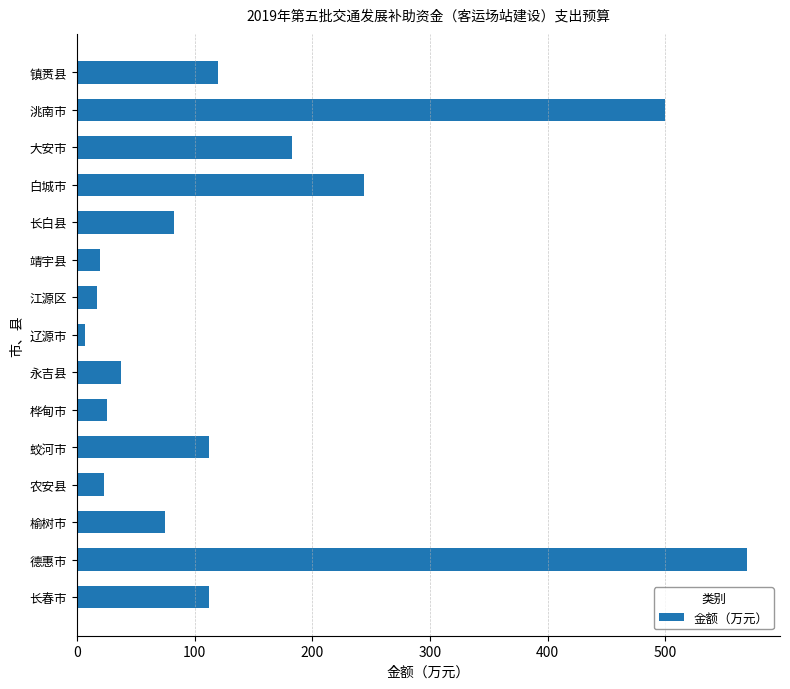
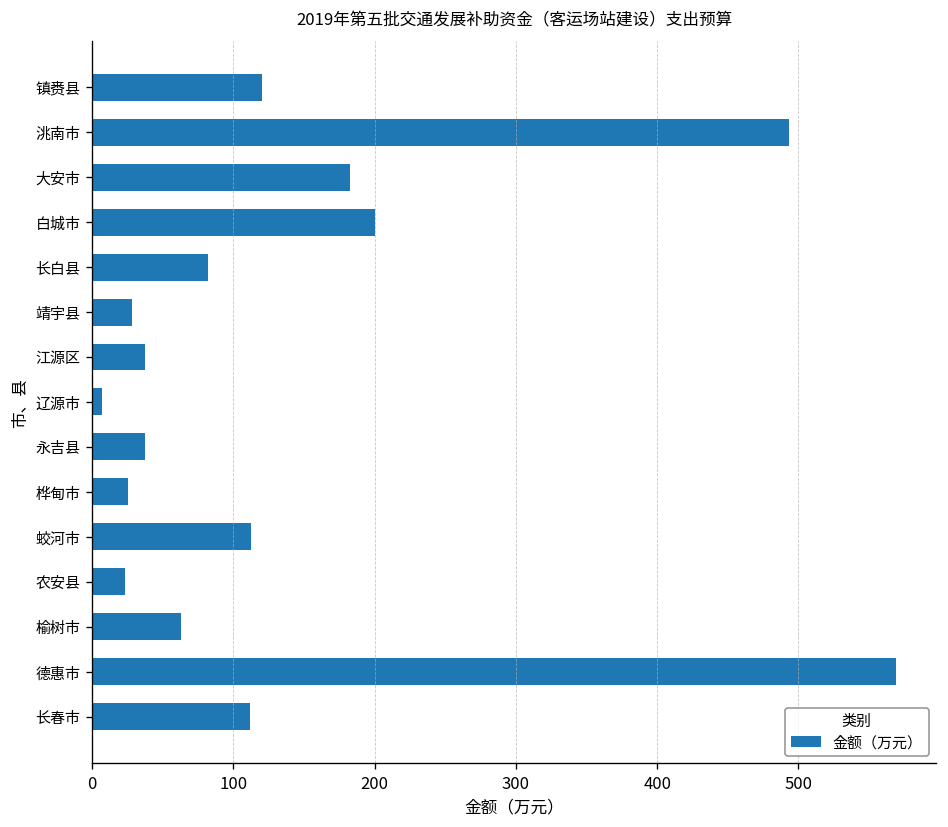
  {
    "镇赉县": 120,
-   "洮南市": 500,
+   "洮南市": 493,
    "大安市": 183,
-   "白城市": 244,
+   "白城市": 200,
    "长白县": 82,
-   "靖宇县": 20,
-   "江源区": 17,
+   "靖宇县": 28,
+   "江源区": 37,
    "辽源市": 7,
    "永吉县": 37,
    "桦甸市": 26,
    "蛟河市": 113,
    "农安县": 23,
-   "榆树市": 75,
+   "榆树市": 63,
    "德惠市": 569,
    "长春市": 112
  }
